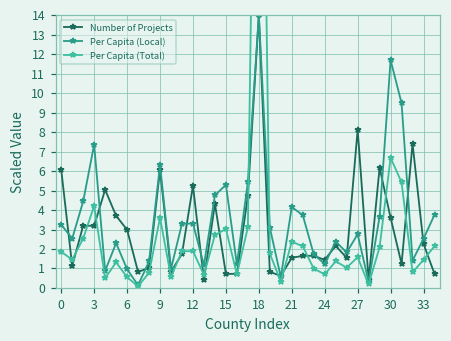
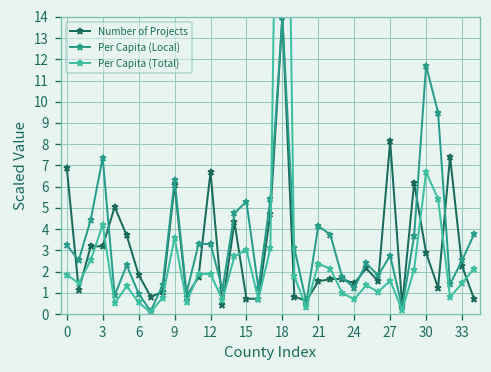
  {
    "Number of Projects": {
-     "0": 6.1,
+     "0": 6.9,
      "3": 3.2,
-     "6": 3.0,
+     "6": 1.9,
      "9": 6.1,
-     "12": 5.3,
+     "12": 6.7,
      "15": 0.7,
      "21": 1.5,
      "24": 1.4,
      "27": 8.1,
-     "30": 3.6,
+     "30": 2.9,
      "33": 2.3
    }
  }
